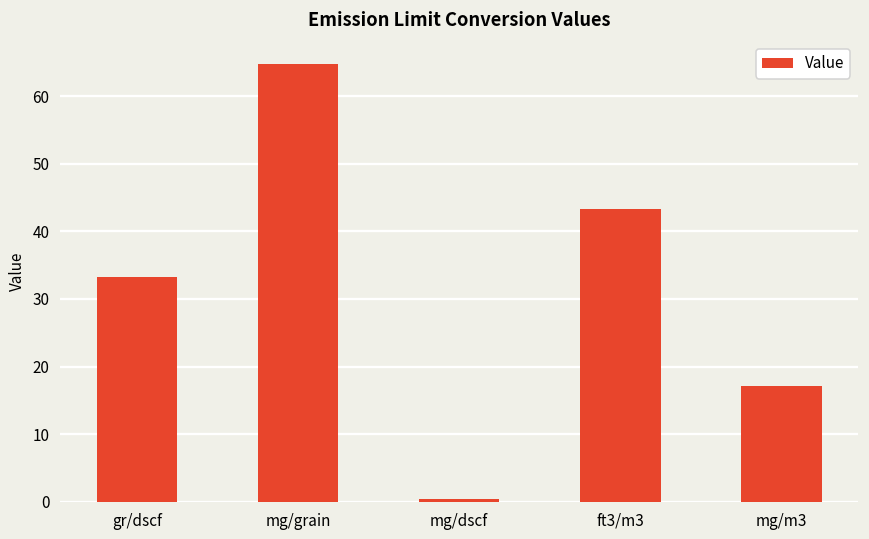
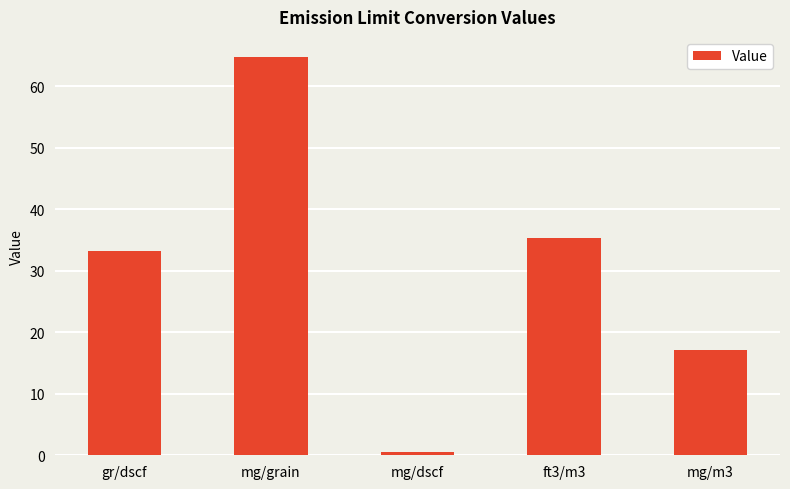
  {
    "gr/dscf": 33,
    "mg/grain": 65,
    "mg/dscf": 0,
-   "ft3/m3": 43,
+   "ft3/m3": 35,
    "mg/m3": 17
  }
